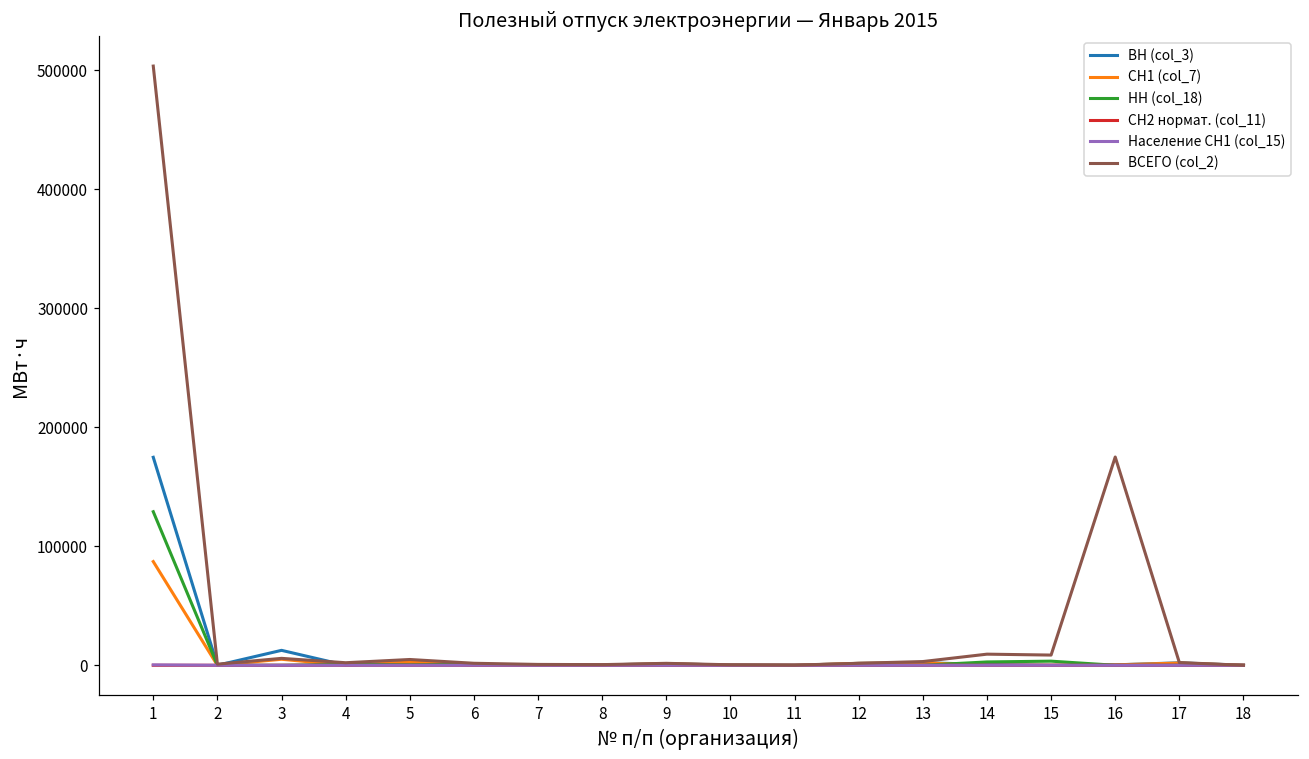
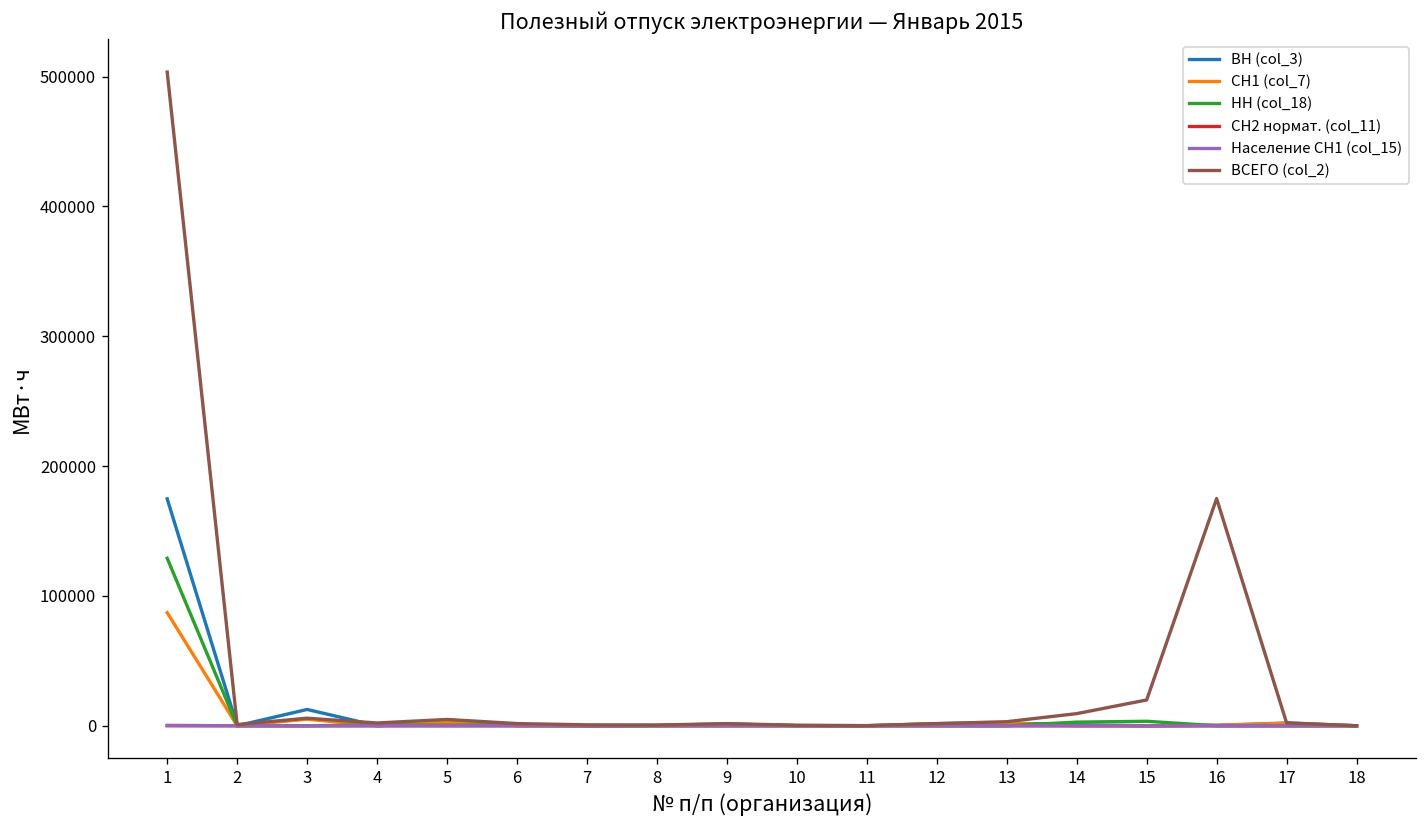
  {
    "ВН (col_3)": {
      "1": 175000,
      "3": 13000
    },
    "СН1 (col_7)": {
      "1": 87000
    },
    "НН (col_18)": {
      "1": 129000,
      "15": 3000
    },
    "ВСЕГО (col_2)": {
      "1": 503000,
      "14": 9000,
-     "15": 9000,
+     "15": 20000,
      "16": 175000
    }
  }
